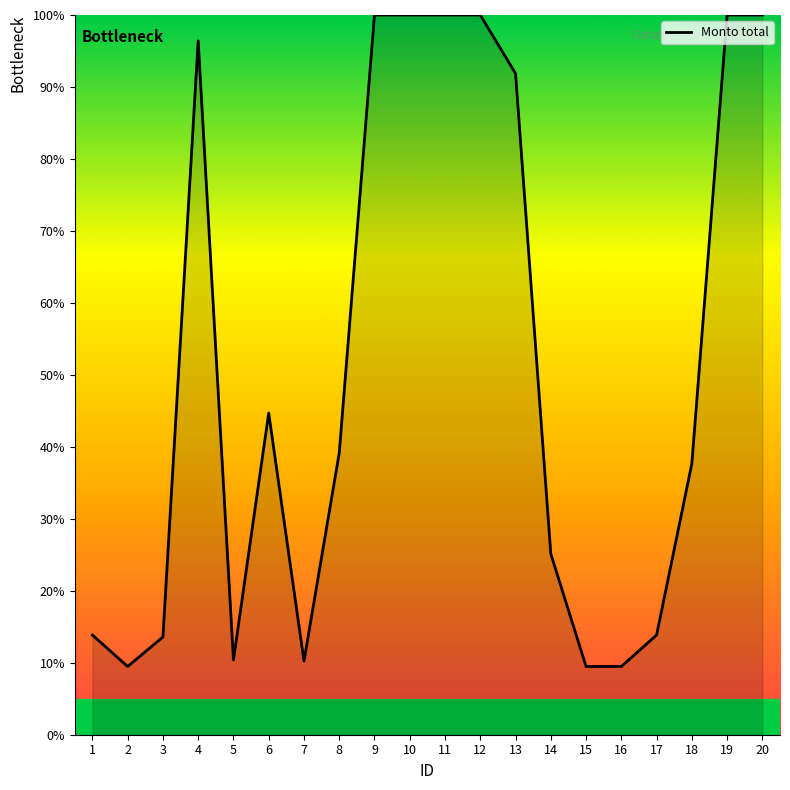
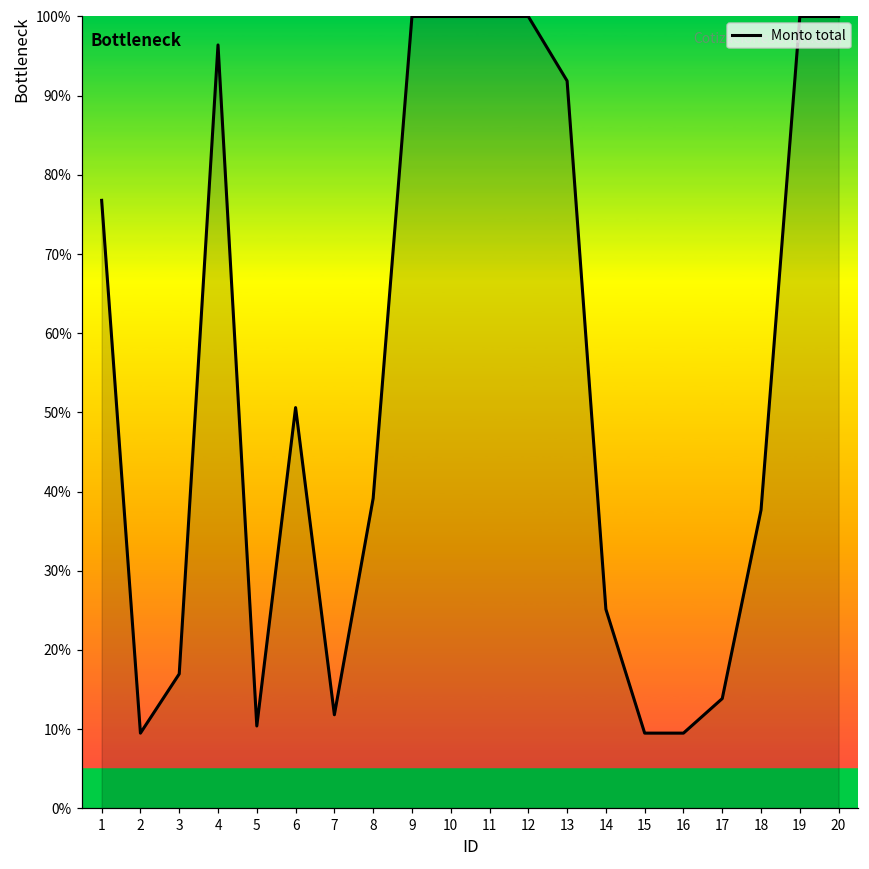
  {
-   "1": "14%",
+   "1": "77%",
    "2": "9%",
-   "3": "14%",
+   "3": "17%",
    "4": "96%",
    "5": "10%",
-   "6": "45%",
-   "7": "10%",
+   "6": "51%",
+   "7": "12%",
    "8": "39%",
    "9": "100%",
    "10": "100%",
    "11": "100%",
    "12": "100%",
    "13": "92%",
    "14": "25%",
    "15": "9%",
    "16": "9%",
    "17": "14%",
    "18": "38%",
    "19": "100%",
    "20": "100%"
  }
